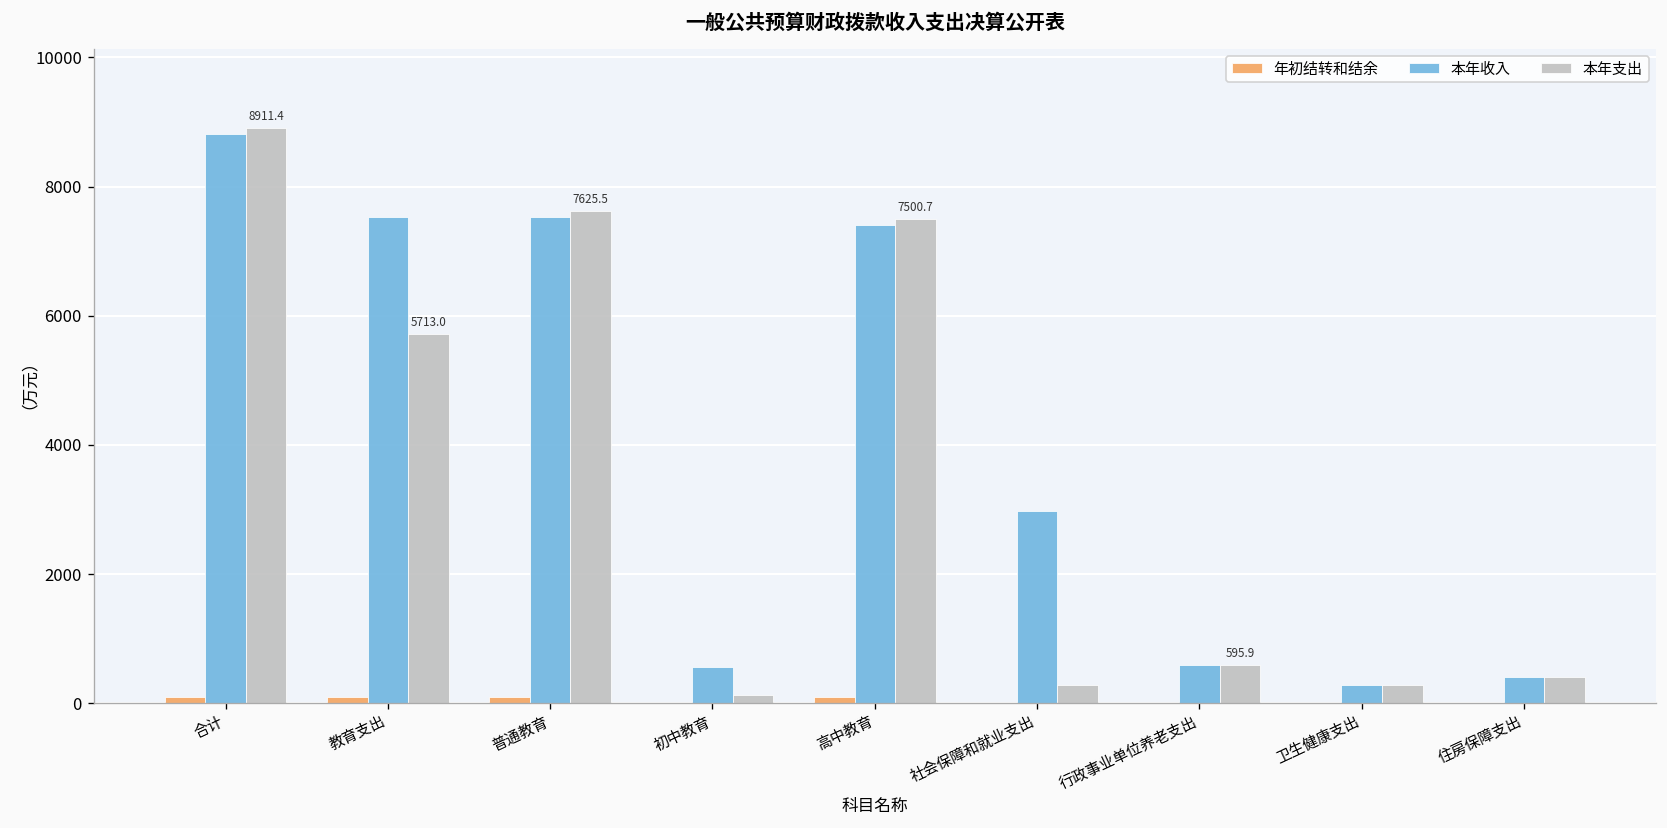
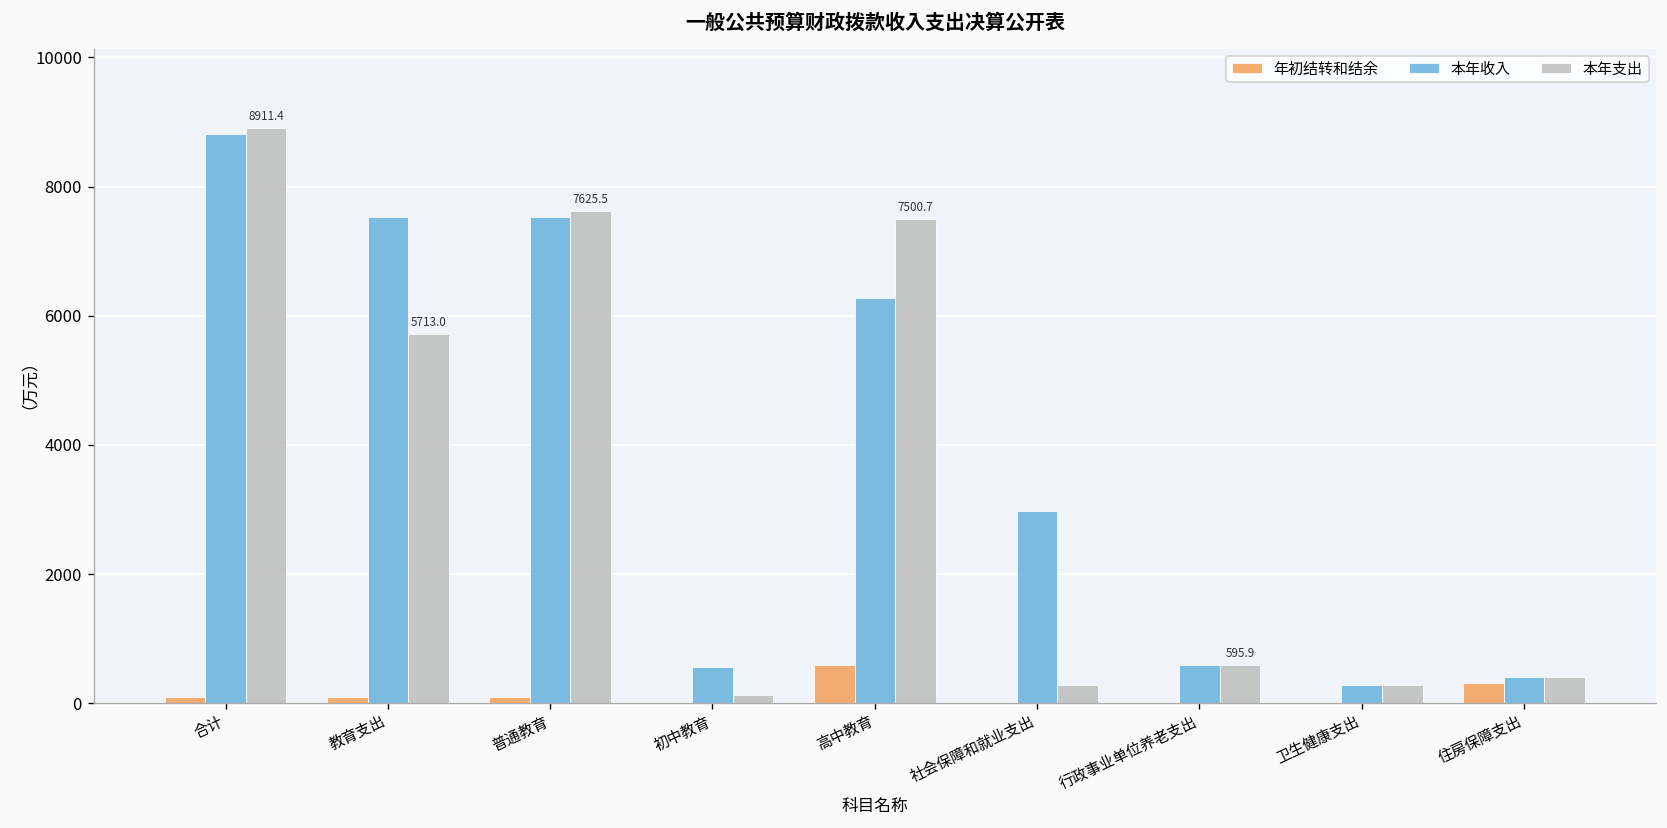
  {
    "年初结转和结余": {
      "合计": 100,
      "教育支出": 100,
      "普通教育": 100,
      "初中教育": 0,
-     "高中教育": 100,
+     "高中教育": 600,
      "社会保障和就业支出": 0,
      "行政事业单位养老支出": 0,
      "卫生健康支出": 0,
-     "住房保障支出": 0
+     "住房保障支出": 300
    },
    "本年收入": {
      "合计": 8800,
      "教育支出": 7500,
      "普通教育": 7500,
      "初中教育": 600,
-     "高中教育": 7400,
+     "高中教育": 6300,
      "社会保障和就业支出": 3000,
      "卫生健康支出": 300,
      "住房保障支出": 400
    },
    "本年支出": {
      "合计": 8911.4,
      "教育支出": 5713.0,
      "普通教育": 7625.5,
      "高中教育": 7500.7,
      "行政事业单位养老支出": 595.9
    }
  }
